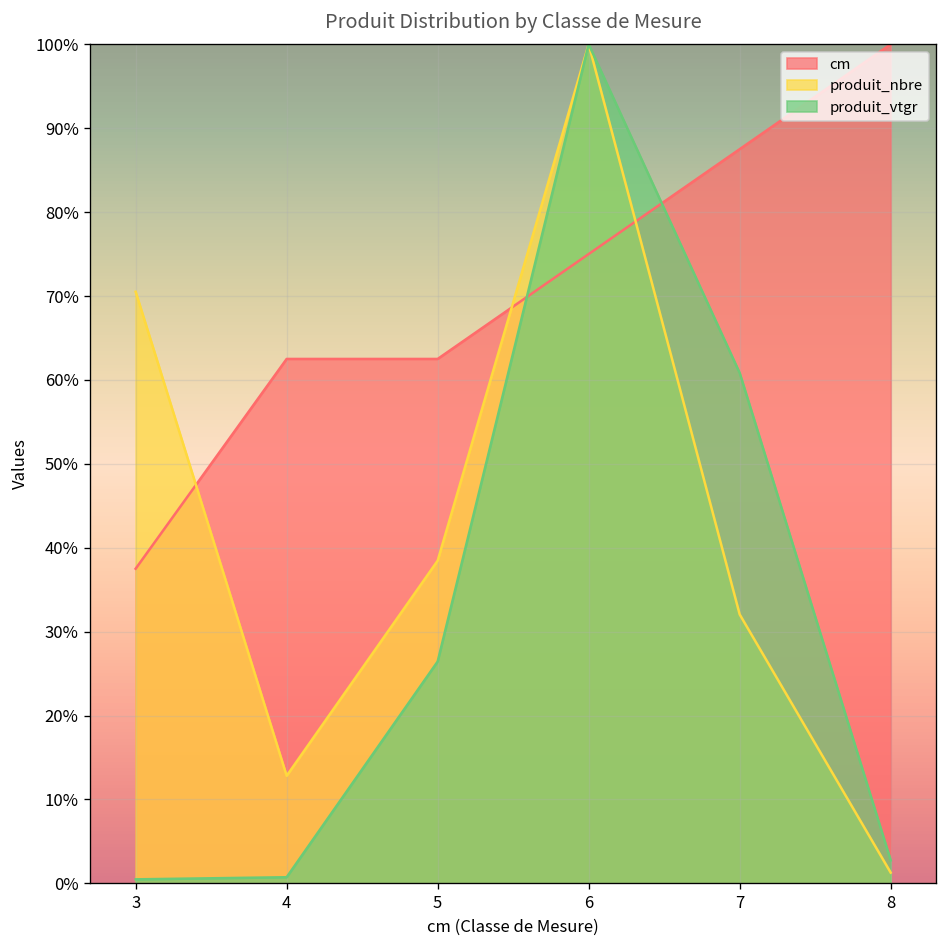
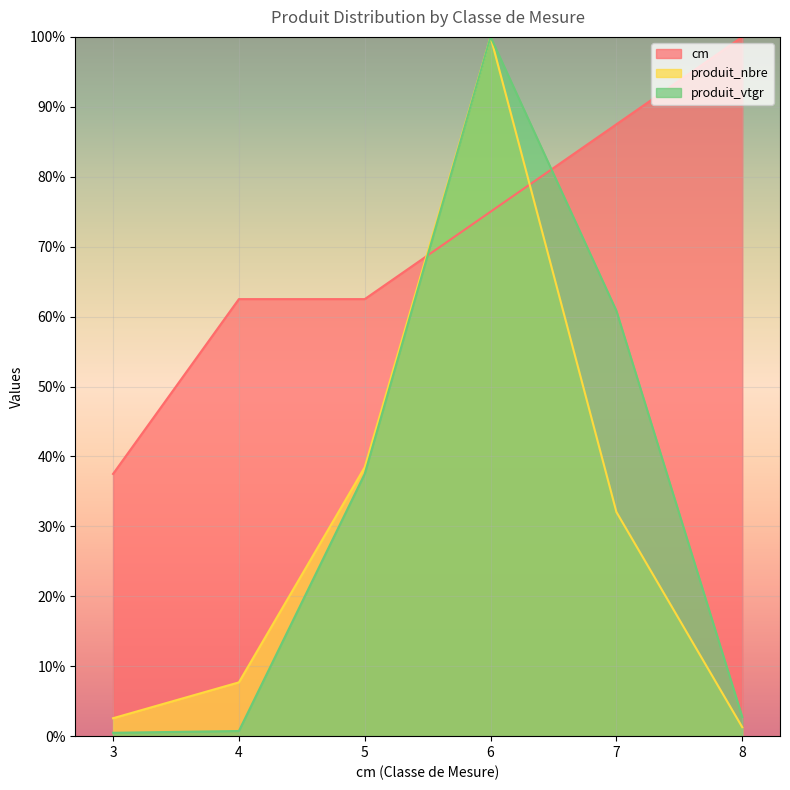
  {
    "cm": {
      "3": "38%",
      "4": "63%",
      "5": "63%",
      "6": "75%",
      "7": "88%",
      "8": "100%"
    },
    "produit_nbre": {
-     "3": "71%",
-     "4": "13%",
+     "3": "3%",
+     "4": "8%",
      "5": "38%",
      "7": "32%",
      "8": "1%"
    },
    "produit_vtgr": {
      "3": "0%",
      "4": "1%",
-     "5": "26%",
+     "5": "38%",
      "7": "61%",
      "8": "3%"
    }
  }
